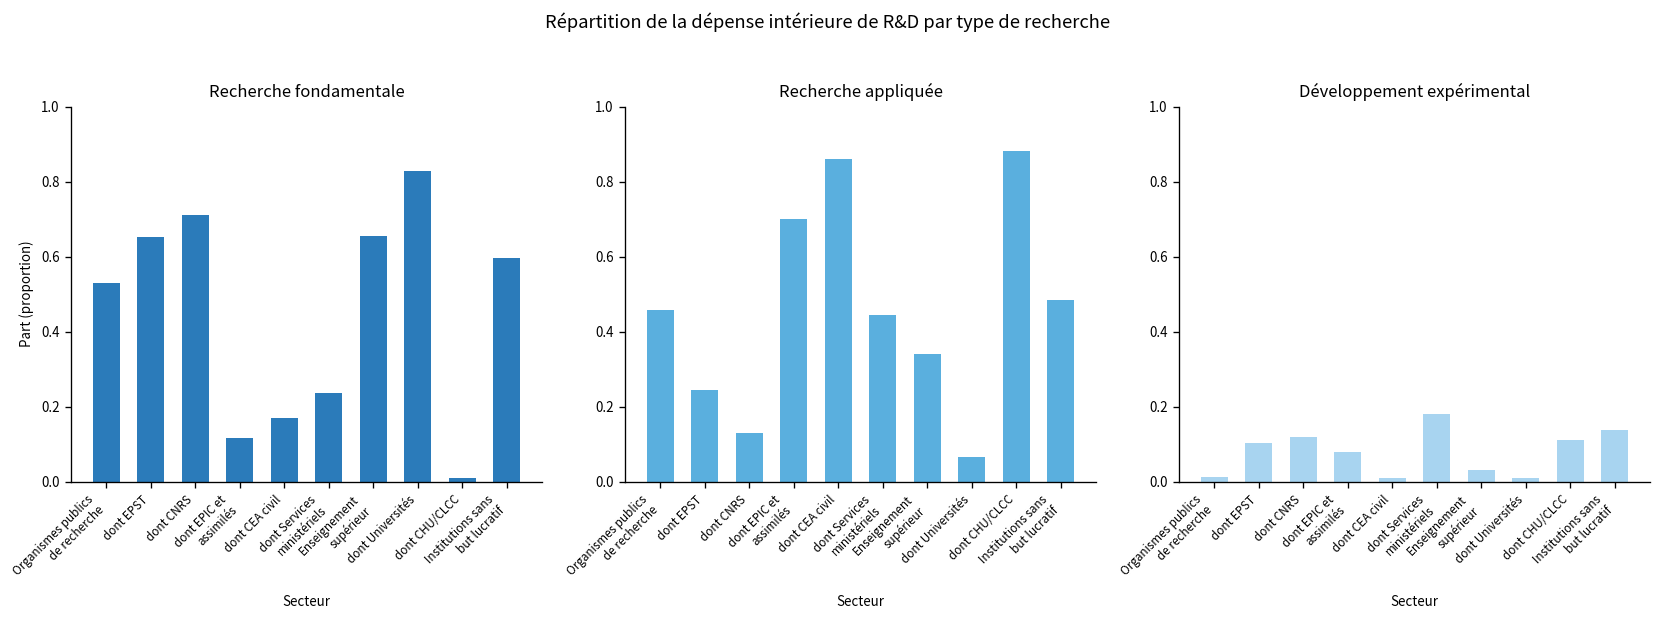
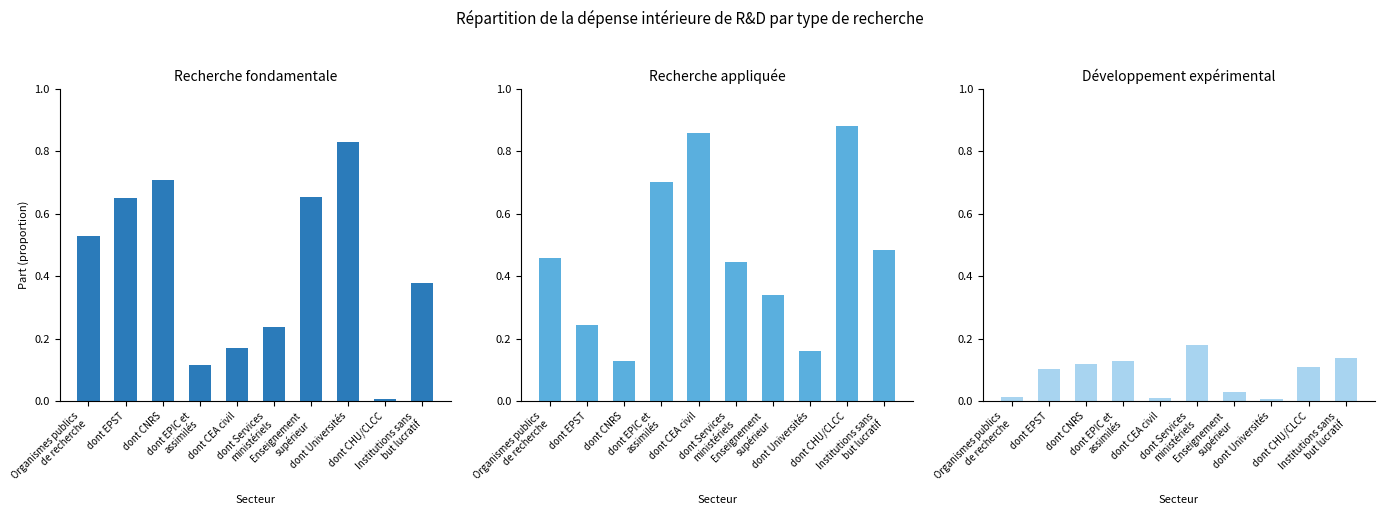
  {
    "Recherche fondamentale": {
      "Organismes publics de recherche": 0.53,
      "dont EPST": 0.65,
      "dont CNRS": 0.71,
      "dont EPIC et assimilés": 0.11,
      "dont CEA civil": 0.17,
      "dont Services ministériels": 0.24,
      "Enseignement supérieur": 0.65,
      "dont Universités": 0.83,
      "dont CHU/CLCC": 0.01,
-     "Institutions sans but lucratif": 0.60
+     "Institutions sans but lucratif": 0.38
    },
    "Recherche appliquée": {
      "Organismes publics de recherche": 0.46,
      "dont EPST": 0.24,
      "dont CNRS": 0.13,
      "dont EPIC et assimilés": 0.70,
      "dont CEA civil": 0.86,
      "dont Services ministériels": 0.44,
      "Enseignement supérieur": 0.34,
-     "dont Universités": 0.06,
+     "dont Universités": 0.16,
      "dont CHU/CLCC": 0.88,
      "Institutions sans but lucratif": 0.48
    },
    "Développement expérimental": {
      "Organismes publics de recherche": 0.01,
      "dont EPST": 0.10,
      "dont CNRS": 0.12,
-     "dont EPIC et assimilés": 0.08,
+     "dont EPIC et assimilés": 0.13,
      "dont CEA civil": 0.01,
      "dont Services ministériels": 0.18,
      "Enseignement supérieur": 0.03,
      "dont Universités": 0.01,
      "dont CHU/CLCC": 0.11,
      "Institutions sans but lucratif": 0.14
    }
  }
